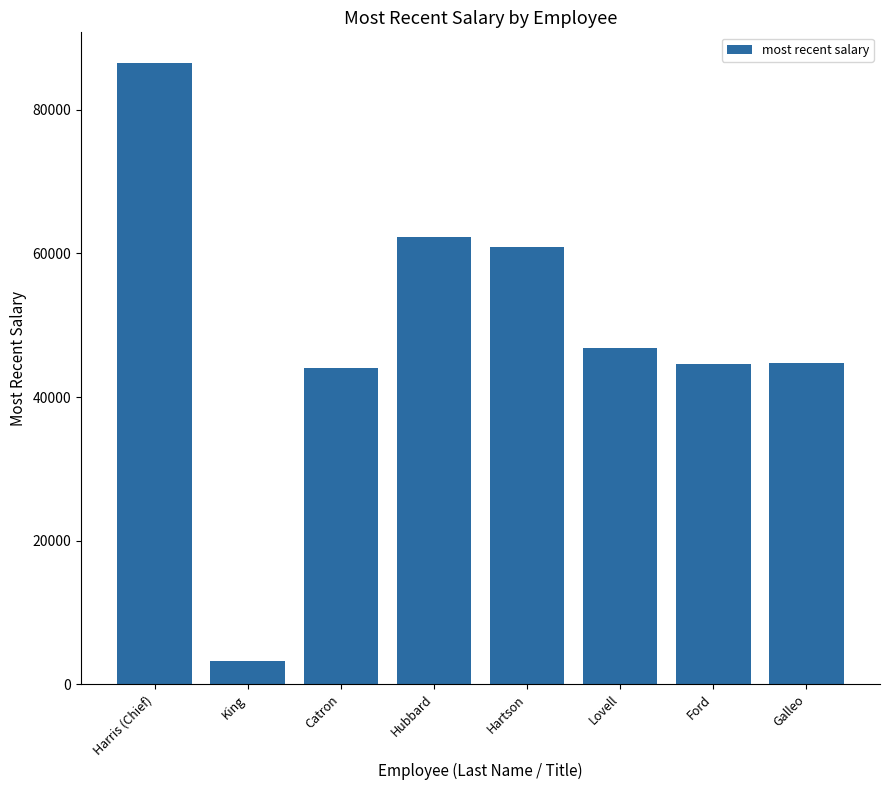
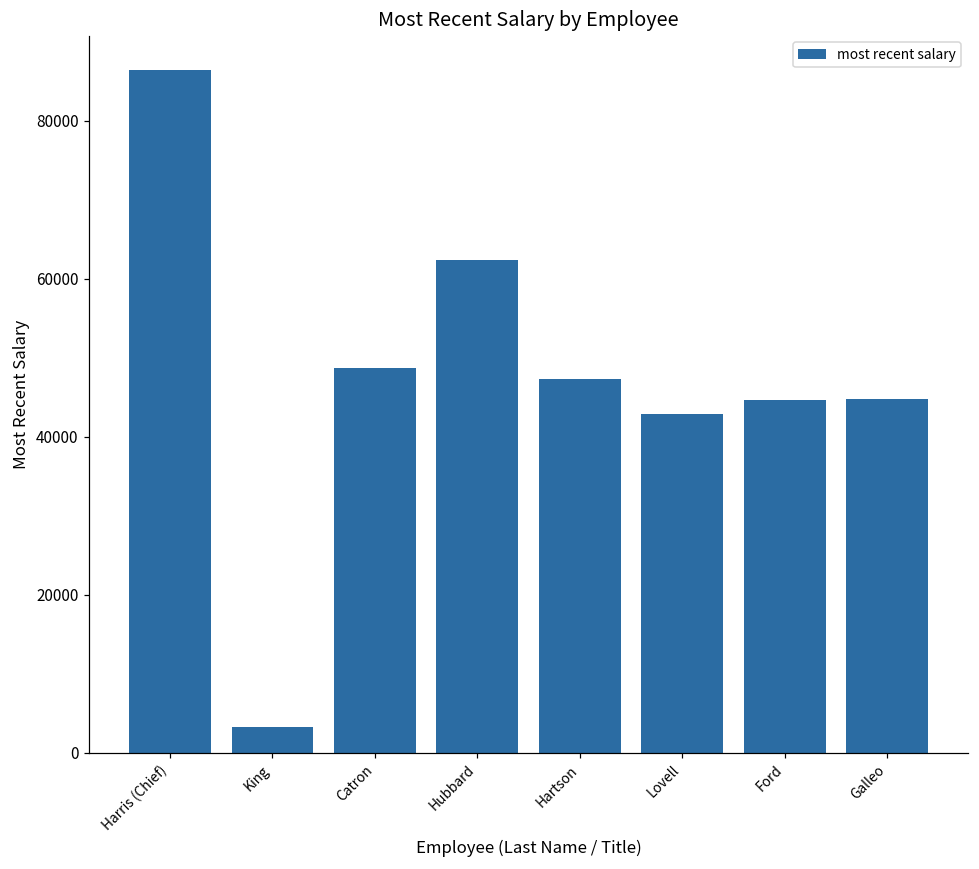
  {
    "Harris (Chief)": 86000,
    "King": 3000,
-   "Catron": 44000,
+   "Catron": 49000,
    "Hubbard": 62000,
-   "Hartson": 61000,
-   "Lovell": 47000,
+   "Hartson": 47000,
+   "Lovell": 43000,
    "Ford": 45000,
    "Galleo": 45000
  }
